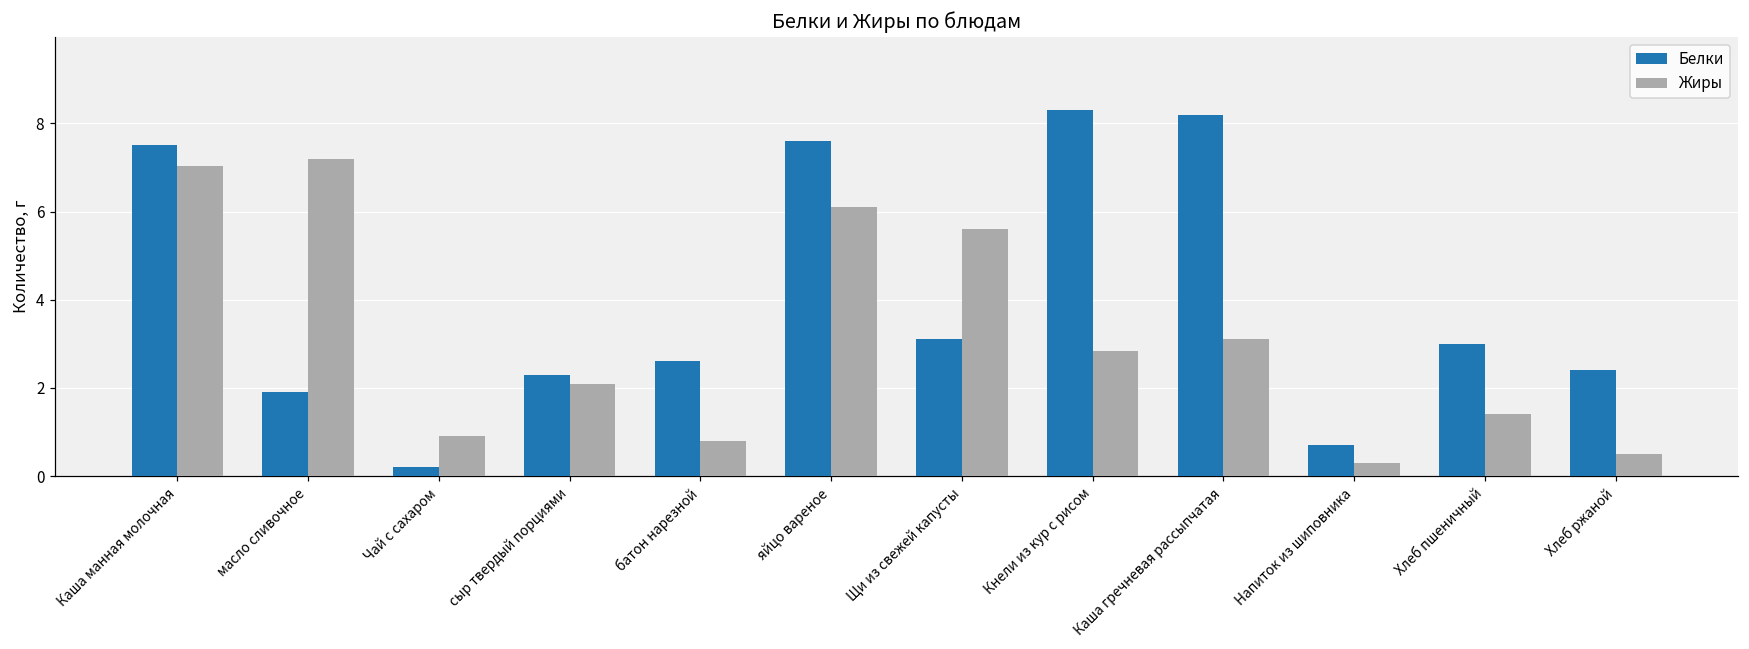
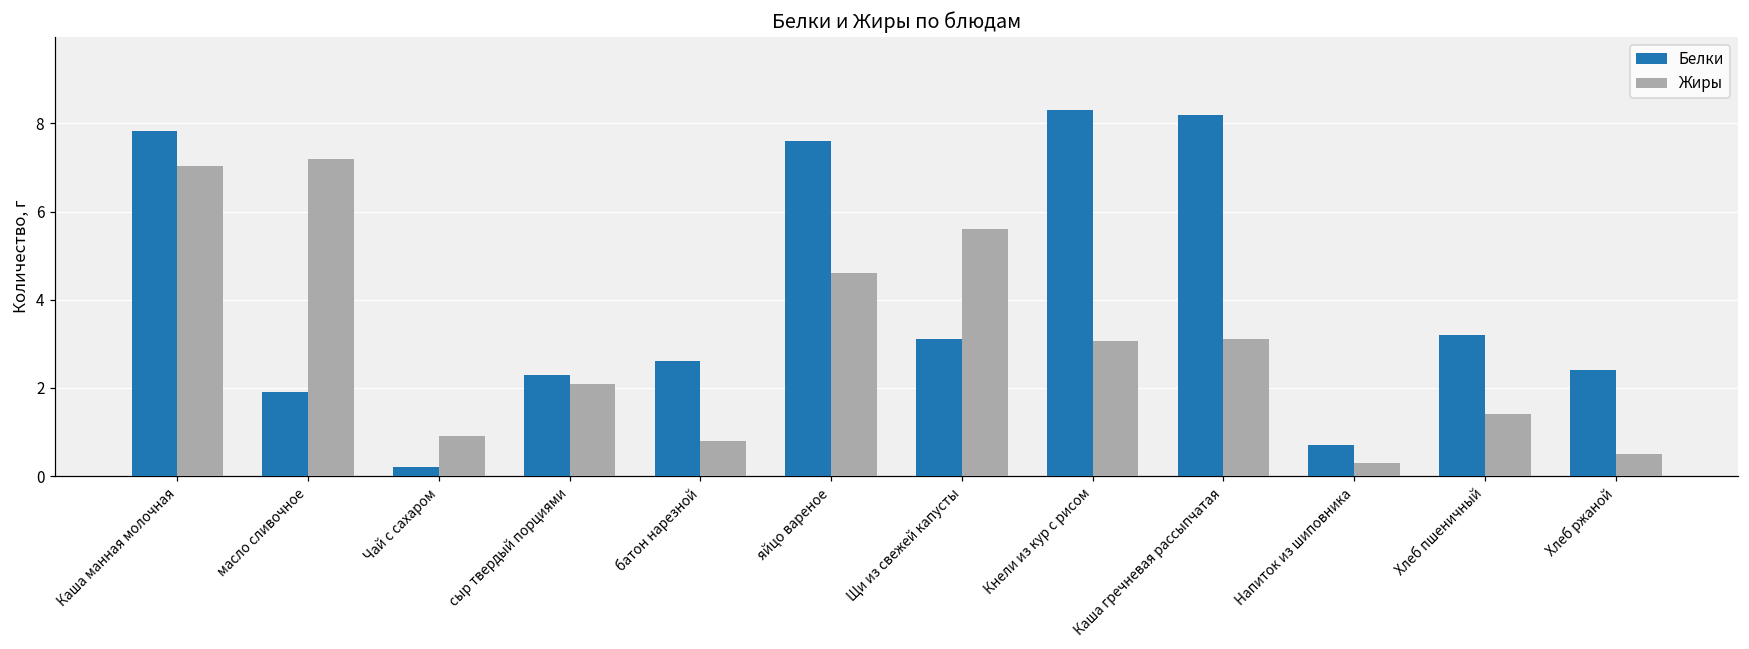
  {
    "Белки": {
-     "Каша манная молочная": 7.5,
+     "Каша манная молочная": 7.8,
      "масло сливочное": 1.9,
      "Чай с сахаром": 0.2,
      "сыр твердый порциями": 2.3,
      "батон нарезной": 2.6,
      "яйцо вареное": 7.6,
      "Щи из свежей капусты": 3.1,
      "Кнели из кур с рисом": 8.3,
      "Каша гречневая рассыпчатая": 8.2,
      "Напиток из шиповника": 0.7,
-     "Хлеб пшеничный": 3.0,
+     "Хлеб пшеничный": 3.2,
      "Хлеб ржаной": 2.4
    },
    "Жиры": {
      "Каша манная молочная": 7.0,
      "масло сливочное": 7.2,
      "Чай с сахаром": 0.9,
      "сыр твердый порциями": 2.1,
      "батон нарезной": 0.8,
-     "яйцо вареное": 6.1,
+     "яйцо вареное": 4.6,
      "Щи из свежей капусты": 5.6,
-     "Кнели из кур с рисом": 2.8,
+     "Кнели из кур с рисом": 3.1,
      "Каша гречневая рассыпчатая": 3.1,
      "Напиток из шиповника": 0.3,
      "Хлеб пшеничный": 1.4,
      "Хлеб ржаной": 0.5
    }
  }
